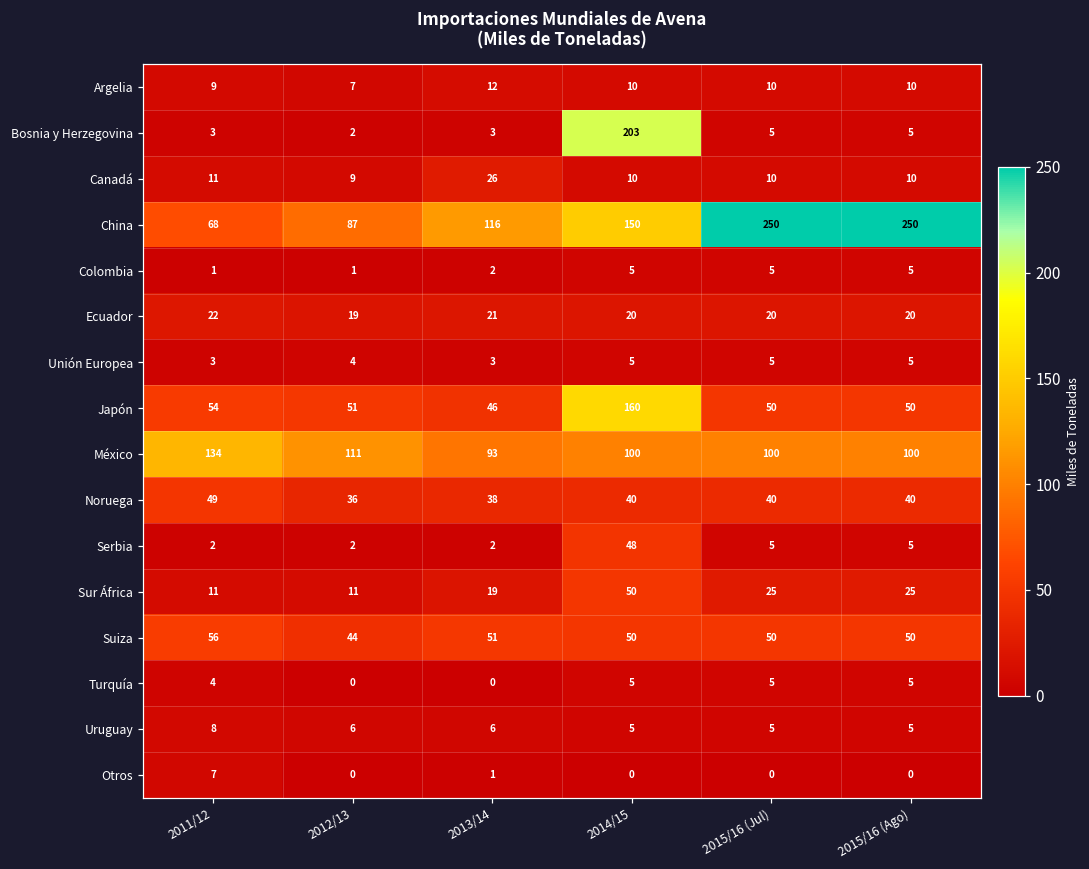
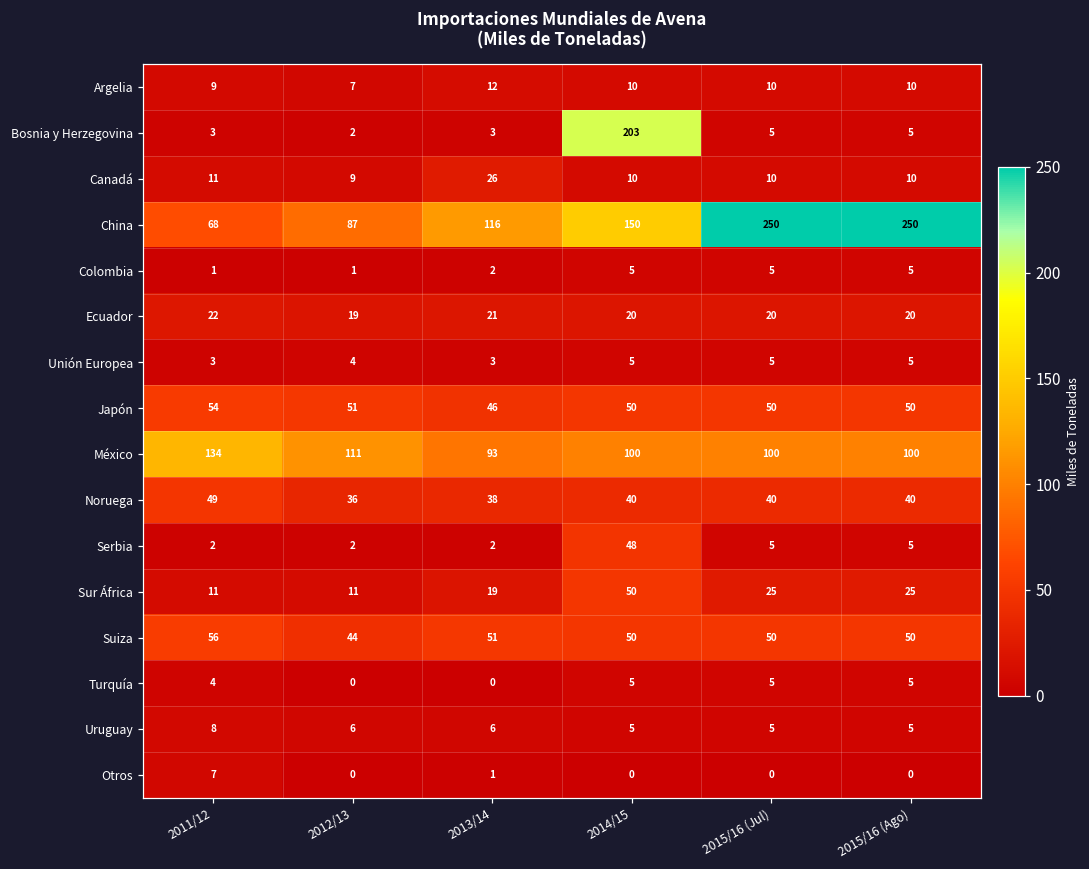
  {
    "Argelia": {
      "2011/12": 9,
      "2012/13": 7,
      "2013/14": 12,
      "2014/15": 10,
      "2015/16 (Jul)": 10,
      "2015/16 (Ago)": 10
    },
    "Bosnia y Herzegovina": {
      "2011/12": 3,
      "2012/13": 2,
      "2013/14": 3,
      "2014/15": 203,
      "2015/16 (Jul)": 5,
      "2015/16 (Ago)": 5
    },
    "Canadá": {
      "2011/12": 11,
      "2012/13": 9,
      "2013/14": 26,
      "2014/15": 10,
      "2015/16 (Jul)": 10,
      "2015/16 (Ago)": 10
    },
    "China": {
      "2011/12": 68,
      "2012/13": 87,
      "2013/14": 116,
      "2014/15": 150,
      "2015/16 (Jul)": 250,
      "2015/16 (Ago)": 250
    },
    "Colombia": {
      "2011/12": 1,
      "2012/13": 1,
      "2013/14": 2,
      "2014/15": 5,
      "2015/16 (Jul)": 5,
      "2015/16 (Ago)": 5
    },
    "Ecuador": {
      "2011/12": 22,
      "2012/13": 19,
      "2013/14": 21,
      "2014/15": 20,
      "2015/16 (Jul)": 20,
      "2015/16 (Ago)": 20
    },
    "Unión Europea": {
      "2011/12": 3,
      "2012/13": 4,
      "2013/14": 3,
      "2014/15": 5,
      "2015/16 (Jul)": 5,
      "2015/16 (Ago)": 5
    },
    "Japón": {
      "2011/12": 54,
      "2012/13": 51,
      "2013/14": 46,
-     "2014/15": 160,
+     "2014/15": 50,
      "2015/16 (Jul)": 50,
      "2015/16 (Ago)": 50
    },
    "México": {
      "2011/12": 134,
      "2012/13": 111,
      "2013/14": 93,
      "2014/15": 100,
      "2015/16 (Jul)": 100,
      "2015/16 (Ago)": 100
    },
    "Noruega": {
      "2011/12": 49,
      "2012/13": 36,
      "2013/14": 38,
      "2014/15": 40,
      "2015/16 (Jul)": 40,
      "2015/16 (Ago)": 40
    },
    "Serbia": {
      "2011/12": 2,
      "2012/13": 2,
      "2013/14": 2,
      "2014/15": 48,
      "2015/16 (Jul)": 5,
      "2015/16 (Ago)": 5
    },
    "Sur África": {
      "2011/12": 11,
      "2012/13": 11,
      "2013/14": 19,
      "2014/15": 50,
      "2015/16 (Jul)": 25,
      "2015/16 (Ago)": 25
    },
    "Suiza": {
      "2011/12": 56,
      "2012/13": 44,
      "2013/14": 51,
      "2014/15": 50,
      "2015/16 (Jul)": 50,
      "2015/16 (Ago)": 50
    },
    "Turquía": {
      "2011/12": 4,
      "2012/13": 0,
      "2013/14": 0,
      "2014/15": 5,
      "2015/16 (Jul)": 5,
      "2015/16 (Ago)": 5
    },
    "Uruguay": {
      "2011/12": 8,
      "2012/13": 6,
      "2013/14": 6,
      "2014/15": 5,
      "2015/16 (Jul)": 5,
      "2015/16 (Ago)": 5
    },
    "Otros": {
      "2011/12": 7,
      "2012/13": 0,
      "2013/14": 1,
      "2014/15": 0,
      "2015/16 (Jul)": 0,
      "2015/16 (Ago)": 0
    }
  }
